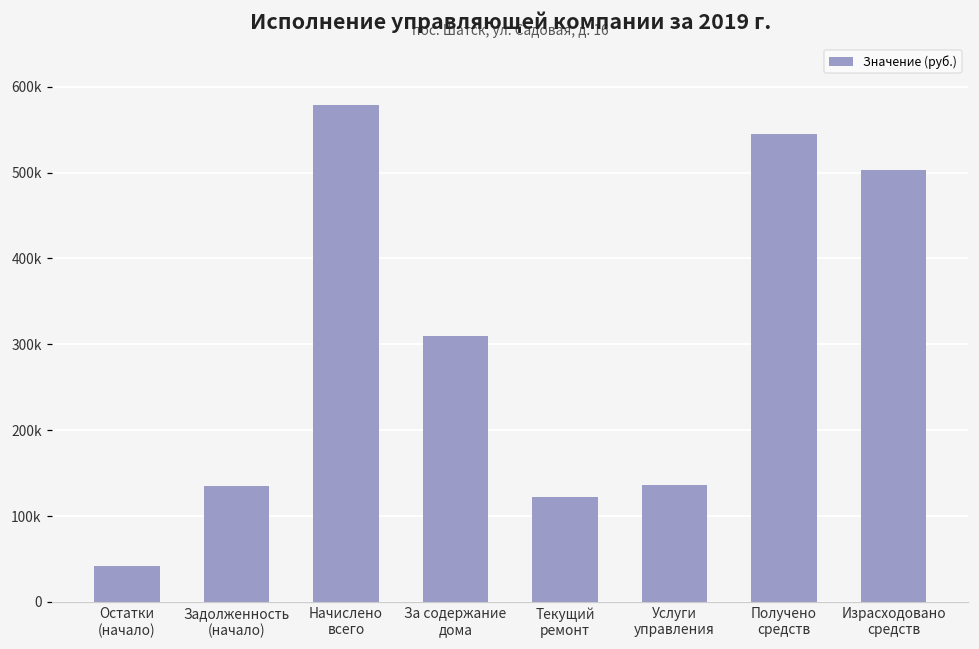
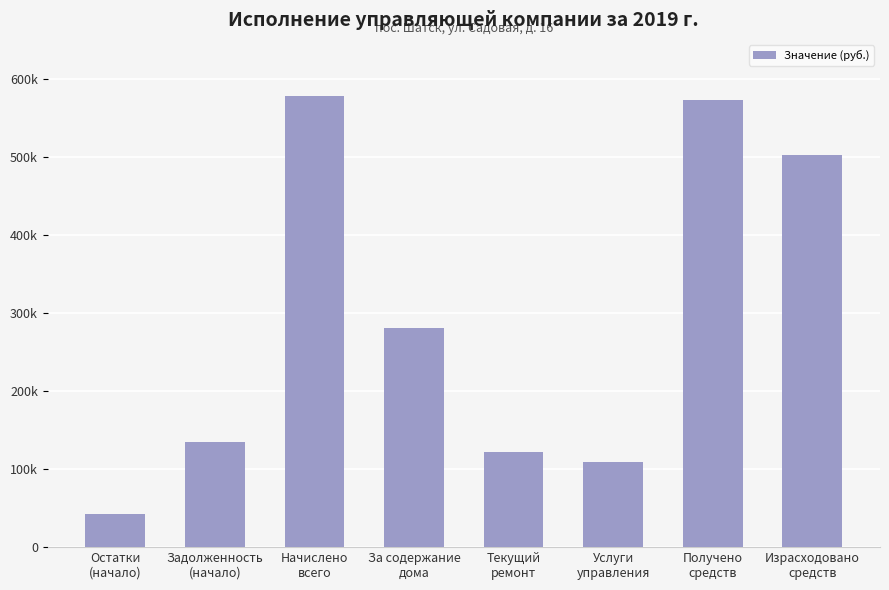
  {
    "Остатки (начало)": 40000,
    "Задолженность (начало)": 140000,
    "Начислено всего": 580000,
-   "За содержание дома": 310000,
+   "За содержание дома": 280000,
    "Текущий ремонт": 120000,
-   "Услуги управления": 140000,
-   "Получено средств": 550000,
+   "Услуги управления": 110000,
+   "Получено средств": 570000,
    "Израсходовано средств": 500000
  }
